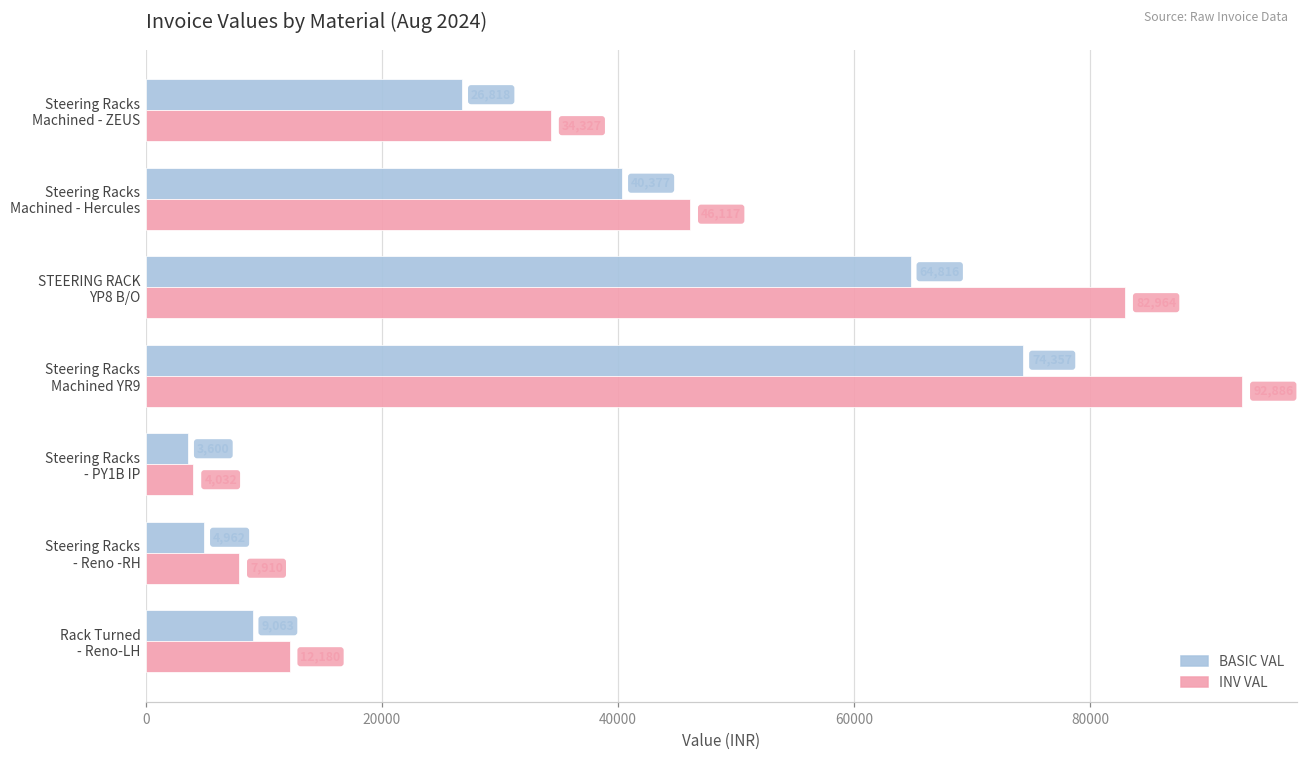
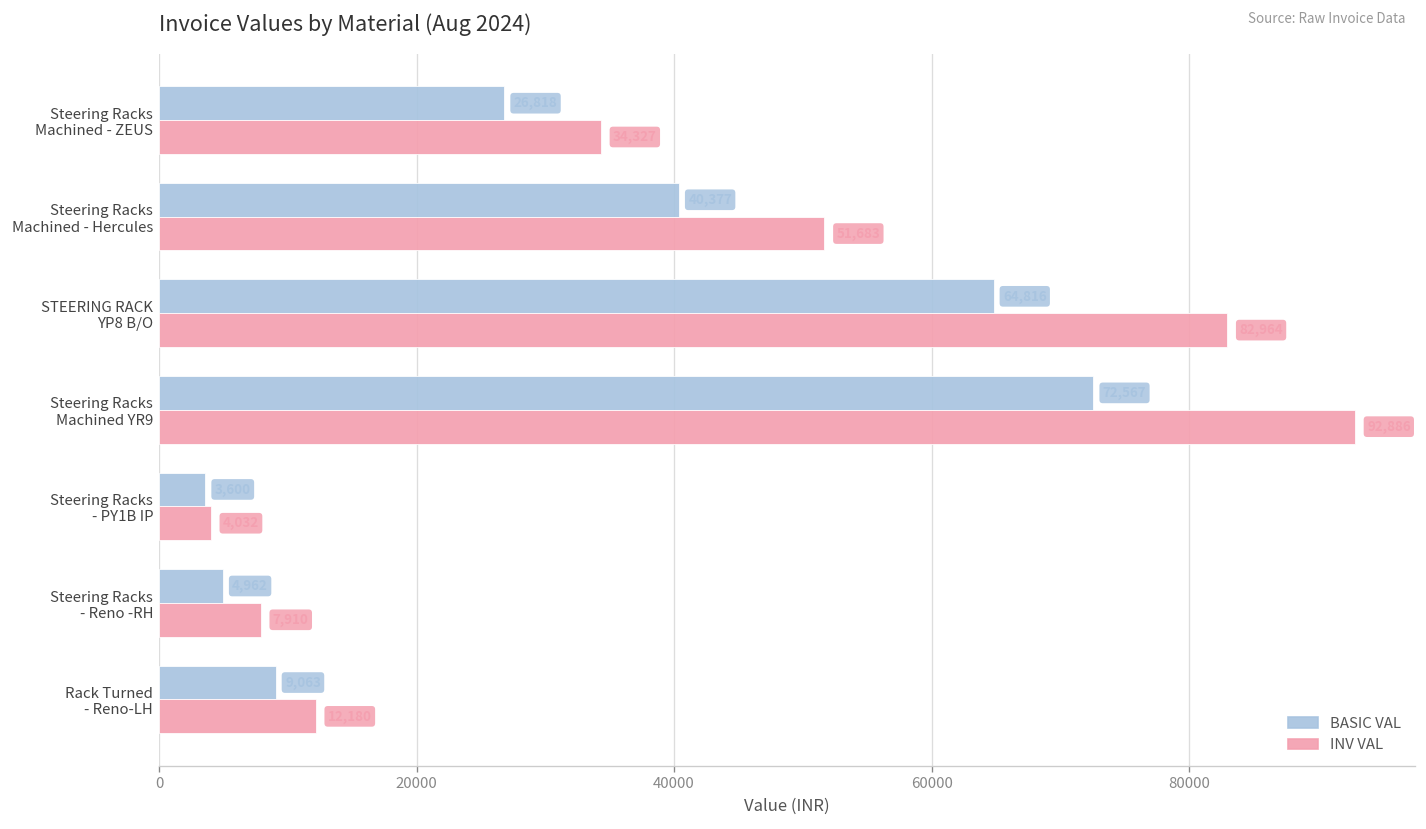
  {
    "BASIC VAL": {
      "Steering Racks Machined - ZEUS": 26800,
      "Steering Racks Machined - Hercules": 40400,
      "STEERING RACK YP8 B/O": 64800,
-     "Steering Racks Machined YR9": 74400,
+     "Steering Racks Machined YR9": 72600,
      "Steering Racks - PY1B IP": 3600,
      "Steering Racks - Reno -RH": 5000,
      "Rack Turned - Reno-LH": 9100
    },
    "INV VAL": {
      "Steering Racks Machined - ZEUS": 34300,
-     "Steering Racks Machined - Hercules": 46100,
+     "Steering Racks Machined - Hercules": 51700,
      "STEERING RACK YP8 B/O": 83000,
      "Steering Racks Machined YR9": 92900,
      "Steering Racks - PY1B IP": 4000,
      "Steering Racks - Reno -RH": 7900,
      "Rack Turned - Reno-LH": 12200
    }
  }
